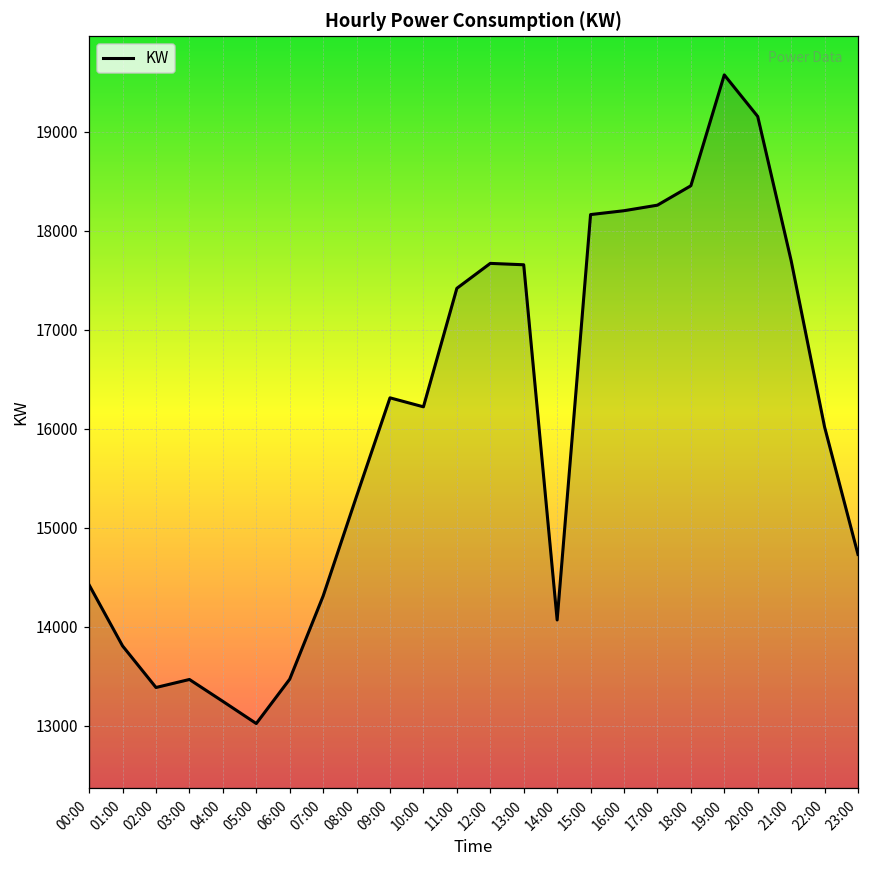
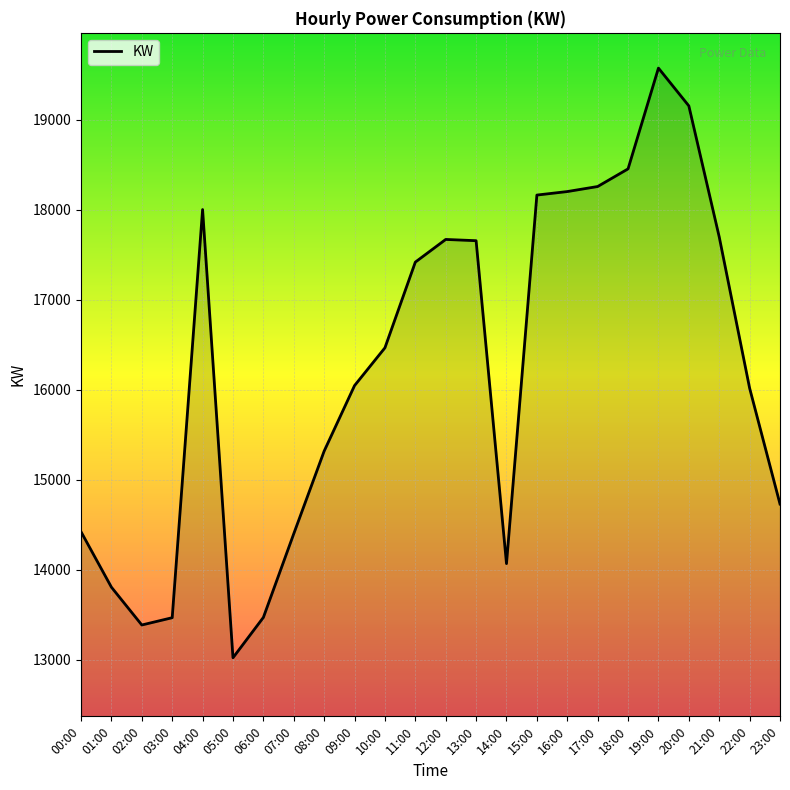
  {
    "00:00": 14400,
    "01:00": 13800,
    "02:00": 13400,
    "03:00": 13500,
-   "04:00": 13200,
+   "04:00": 18000,
    "05:00": 13000,
    "06:00": 13500,
-   "07:00": 14300,
+   "07:00": 14400,
    "08:00": 15300,
-   "09:00": 16300,
-   "10:00": 16200,
+   "09:00": 16000,
+   "10:00": 16500,
    "11:00": 17400,
    "12:00": 17700,
    "13:00": 17700,
    "14:00": 14100,
    "15:00": 18200,
    "16:00": 18200,
    "17:00": 18300,
    "18:00": 18500,
    "19:00": 19600,
    "20:00": 19200,
    "21:00": 17700,
    "22:00": 16000,
    "23:00": 14700
  }
